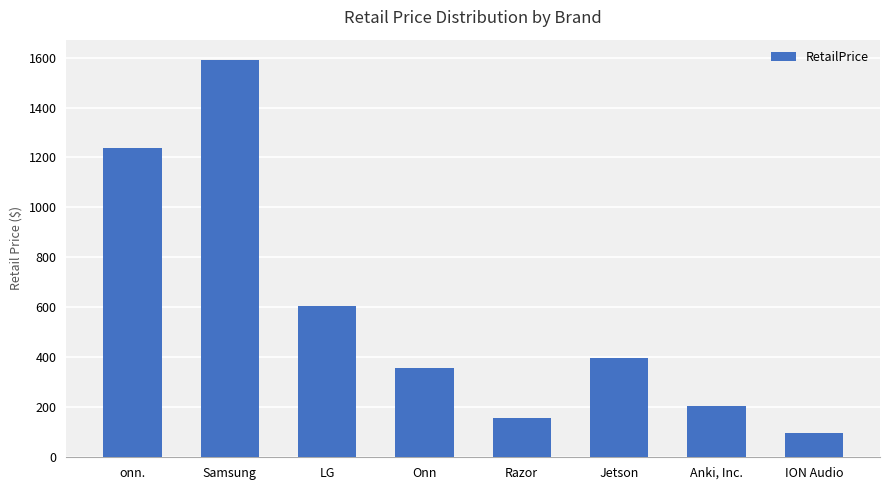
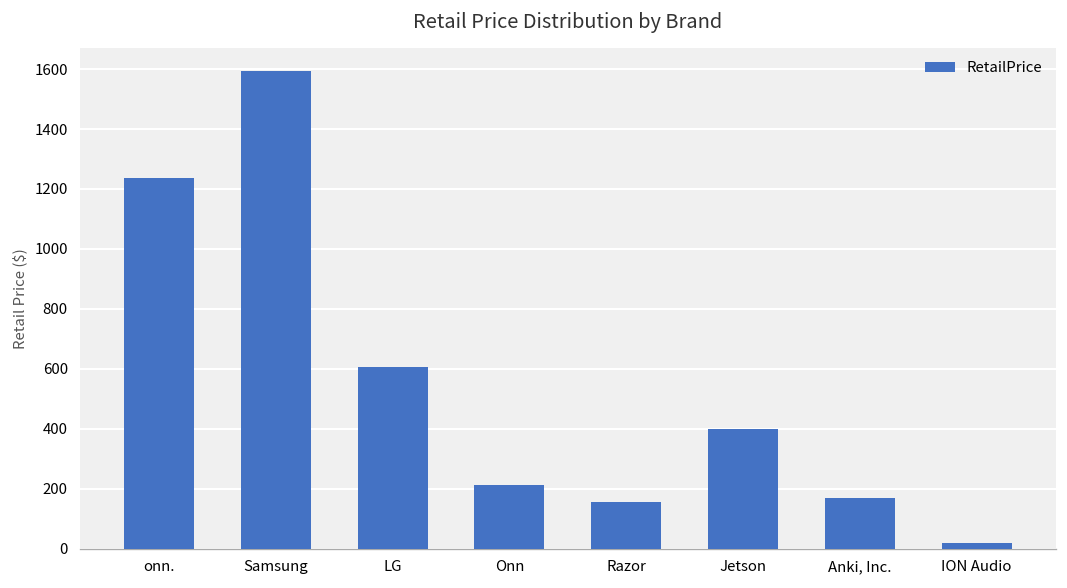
  {
    "onn.": 1240,
    "Samsung": 1590,
    "LG": 610,
-   "Onn": 360,
+   "Onn": 210,
    "Razor": 160,
    "Jetson": 400,
-   "Anki, Inc.": 210,
-   "ION Audio": 100
+   "Anki, Inc.": 170,
+   "ION Audio": 20
  }
